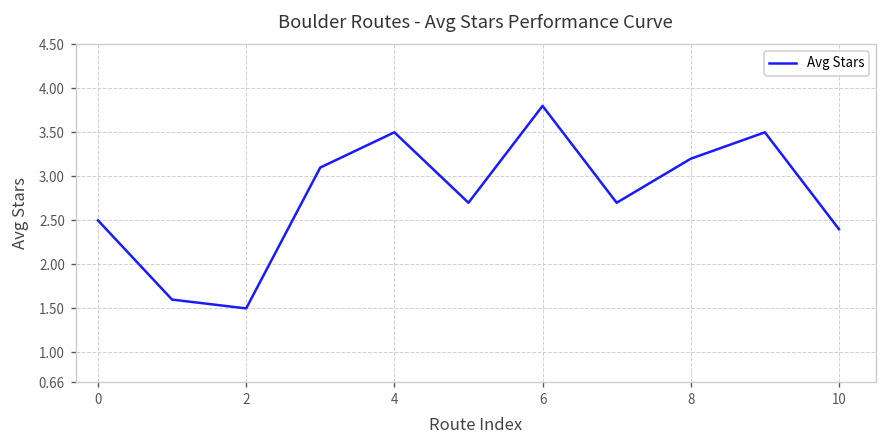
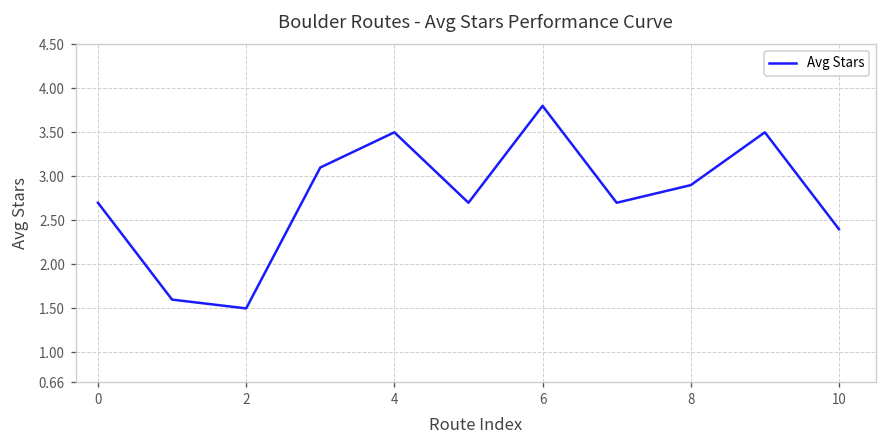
  {
-   "0": 2.5,
+   "0": 2.7,
    "2": 1.5,
    "4": 3.5,
    "6": 3.8,
-   "8": 3.2,
+   "8": 2.9,
    "10": 2.4
  }
